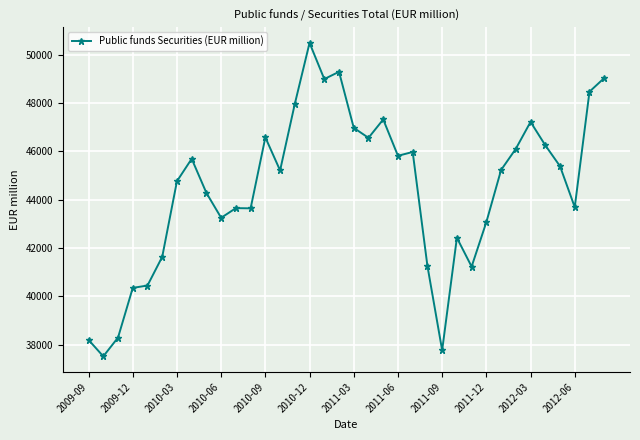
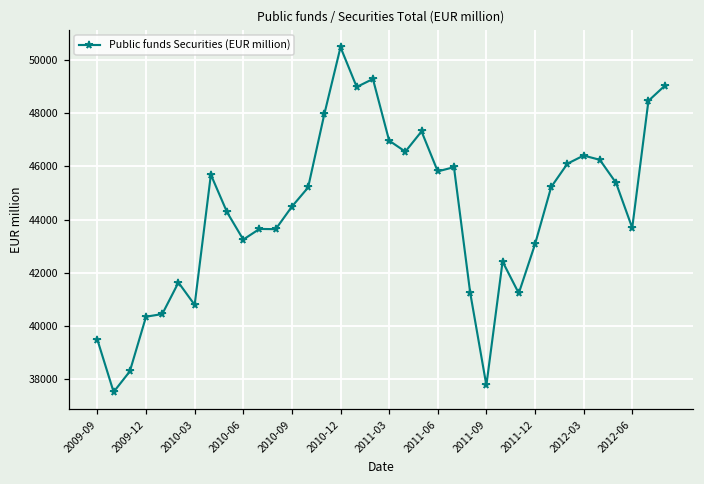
  {
-   "2009-09": 38200,
+   "2009-09": 39500,
    "2009-12": 40300,
-   "2010-03": 44800,
+   "2010-03": 40800,
    "2010-06": 43200,
-   "2010-09": 46600,
+   "2010-09": 44500,
    "2010-12": 50500,
    "2011-03": 47000,
    "2011-06": 45800,
    "2011-09": 37800,
    "2011-12": 43100,
-   "2012-03": 47200,
+   "2012-03": 46400,
    "2012-06": 43700
  }
